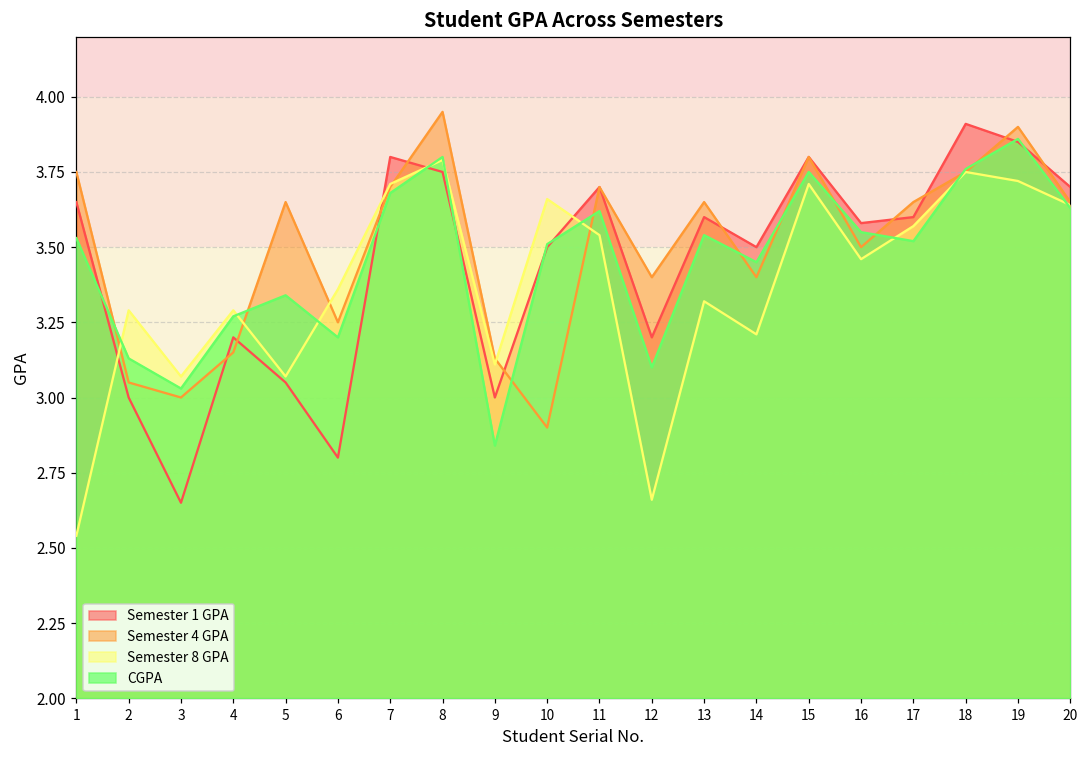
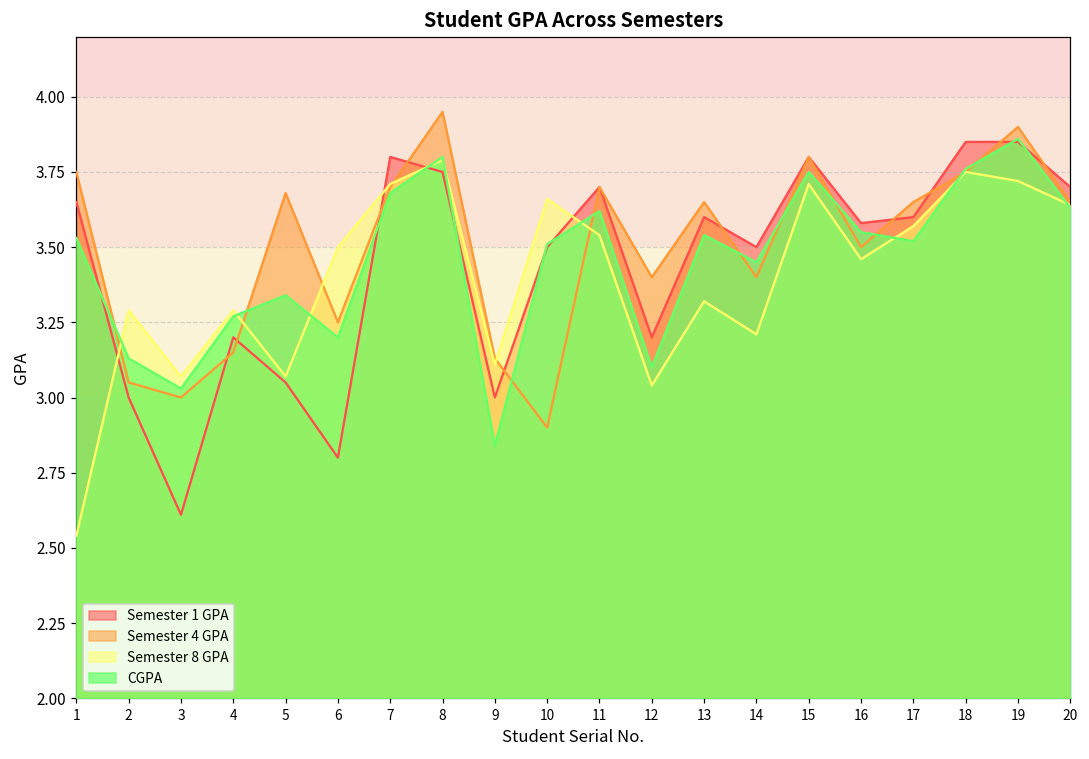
  {
    "Semester 1 GPA": {
      "1": 3.65,
      "2": 3.00,
-     "3": 2.65,
+     "3": 2.61,
      "4": 3.20,
      "5": 3.05,
      "6": 2.80,
      "7": 3.80,
      "8": 3.75,
      "9": 3.00,
      "10": 3.50,
      "12": 3.20,
      "13": 3.60,
      "14": 3.50,
      "16": 3.58,
      "17": 3.60,
-     "18": 3.91,
+     "18": 3.85,
      "19": 3.85,
      "20": 3.70
    },
    "Semester 4 GPA": {
      "1": 3.75,
      "2": 3.05,
      "3": 3.00,
      "4": 3.15,
-     "5": 3.65,
+     "5": 3.68,
      "6": 3.25,
      "7": 3.70,
      "8": 3.95,
      "9": 3.13,
      "10": 2.90,
      "12": 3.40,
      "13": 3.65,
      "14": 3.40,
      "16": 3.50,
      "17": 3.65,
      "19": 3.90,
      "20": 3.65
    },
    "Semester 8 GPA": {
      "1": 2.54,
      "2": 3.29,
      "3": 3.07,
      "4": 3.29,
      "5": 3.07,
-     "6": 3.36,
+     "6": 3.50,
      "7": 3.71,
      "8": 3.79,
      "9": 3.11,
      "10": 3.66,
      "11": 3.54,
-     "12": 2.66,
+     "12": 3.04,
      "13": 3.32,
      "14": 3.21,
      "15": 3.71,
      "16": 3.46,
      "17": 3.57,
      "19": 3.72,
      "20": 3.64
    },
    "CGPA": {
      "1": 3.53,
      "2": 3.13,
      "3": 3.03,
      "4": 3.27,
      "5": 3.34,
      "6": 3.20,
      "7": 3.68,
      "8": 3.80,
      "9": 2.84,
      "10": 3.51,
      "11": 3.62,
      "12": 3.10,
      "13": 3.54,
      "14": 3.45,
      "15": 3.75,
      "16": 3.55,
      "17": 3.52,
      "18": 3.76,
      "19": 3.86,
      "20": 3.63
    }
  }
